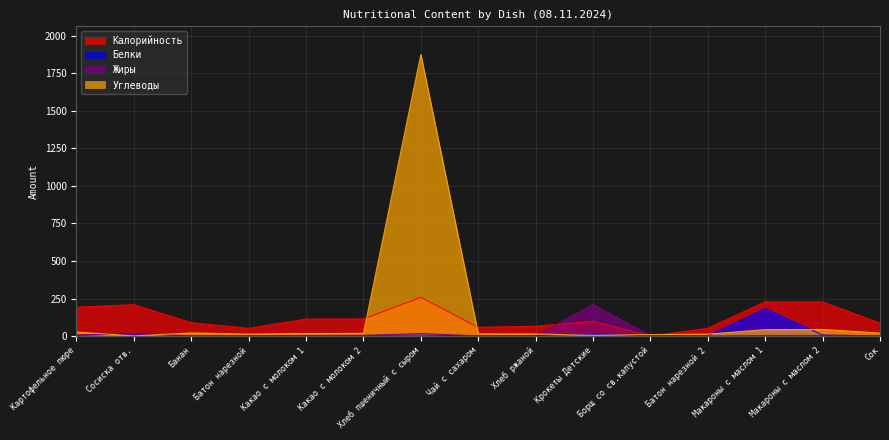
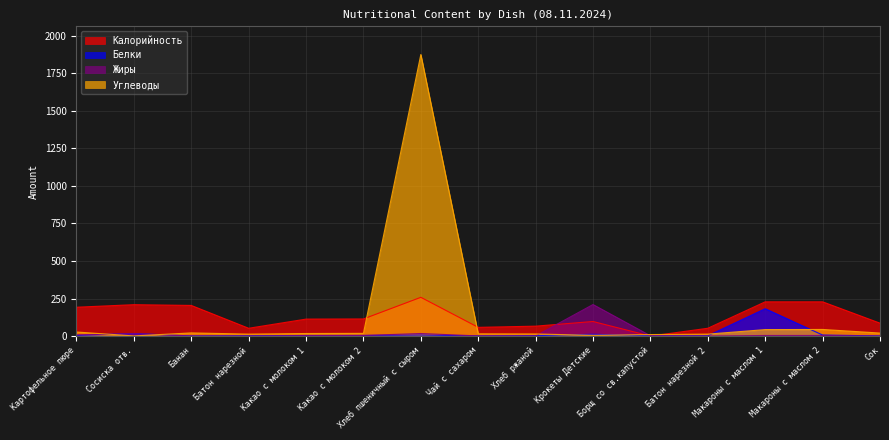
  {
    "Калорийность": {
      "Картофельное пюре": 190,
      "Сосиска отв.": 210,
-     "Банан": 90,
+     "Банан": 200,
      "Батон нарезной": 50,
      "Какао с молоком 1": 110,
      "Какао с молоком 2": 110,
      "Хлеб пшеничный с сыром": 260,
      "Чай с сахаром": 60,
      "Хлеб ржаной": 70,
      "Крокеты Детские": 100,
      "Батон нарезной 2": 50,
      "Макароны с маслом 1": 230,
      "Макароны с маслом 2": 230,
      "Сок": 90
    },
    "Белки": {
      "Макароны с маслом 1": 180
    },
    "Жиры": {
      "Крокеты Детские": 210,
      "Макароны с маслом 1": 0
    },
    "Углеводы": {
      "Картофельное пюре": 30,
      "Банан": 20,
      "Хлеб пшеничный с сыром": 1880,
      "Макароны с маслом 1": 40,
      "Макароны с маслом 2": 40,
      "Сок": 20
    }
  }
